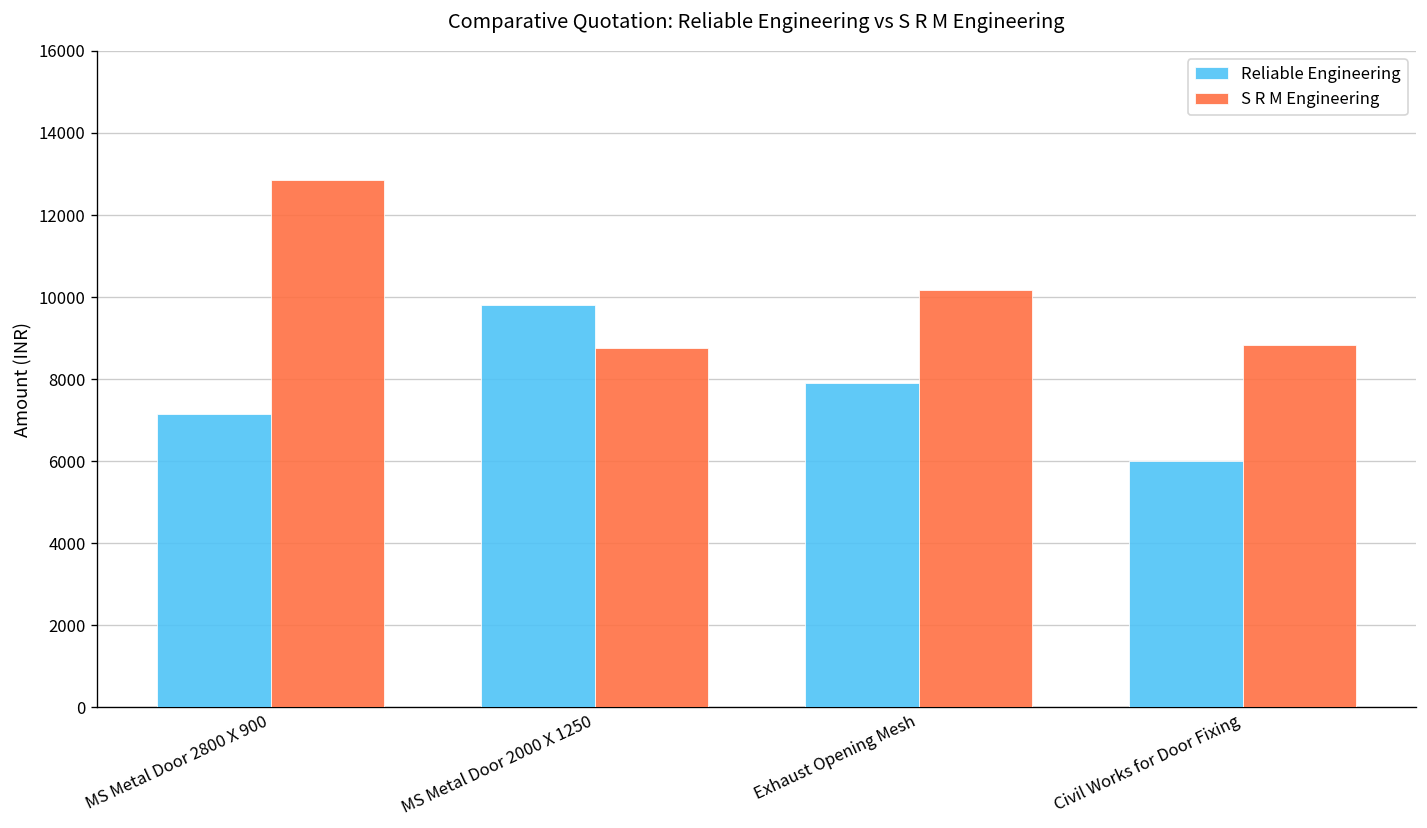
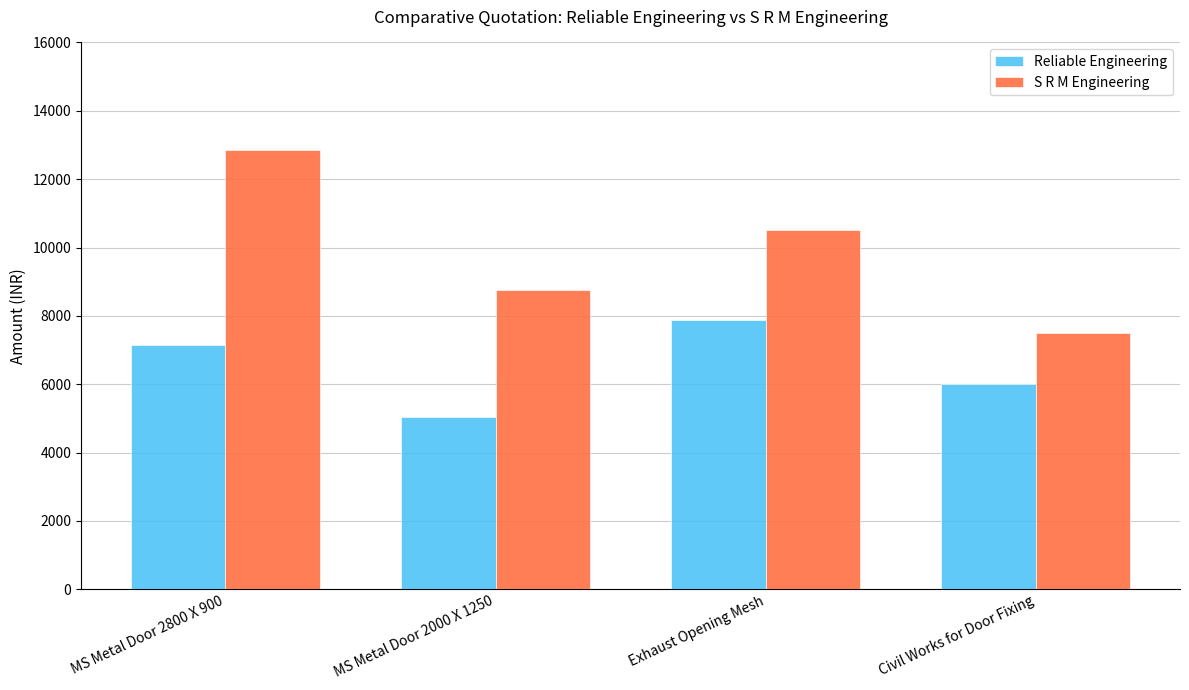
  {
    "Reliable Engineering": {
      "MS Metal Door 2800 X 900": 7100,
-     "MS Metal Door 2000 X 1250": 9800,
+     "MS Metal Door 2000 X 1250": 5000,
      "Exhaust Opening Mesh": 7900,
      "Civil Works for Door Fixing": 6000
    },
    "S R M Engineering": {
      "MS Metal Door 2800 X 900": 12900,
      "MS Metal Door 2000 X 1250": 8800,
-     "Exhaust Opening Mesh": 10200,
-     "Civil Works for Door Fixing": 8800
+     "Exhaust Opening Mesh": 10500,
+     "Civil Works for Door Fixing": 7500
    }
  }
